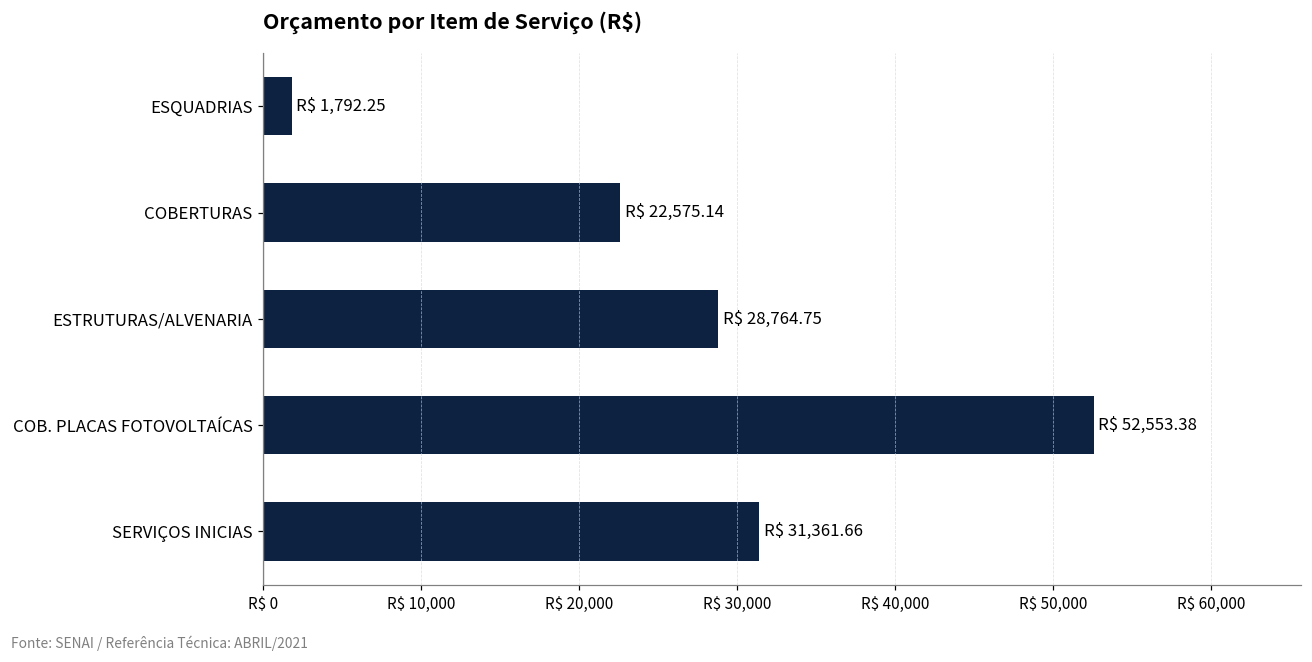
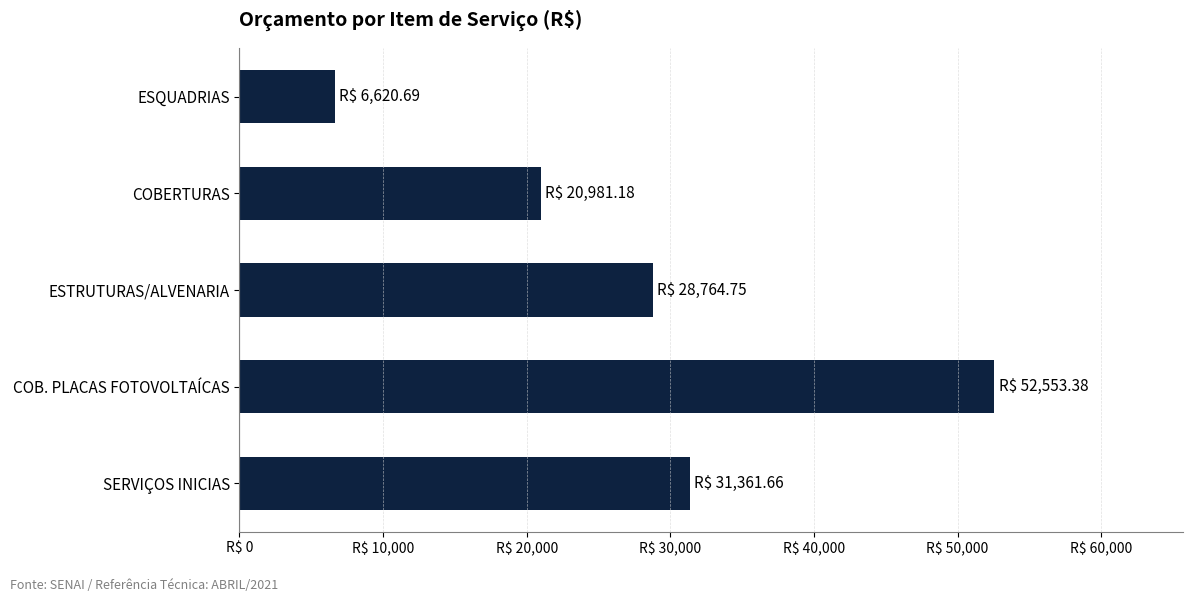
  {
-   "ESQUADRIAS": "1,792.25",
-   "COBERTURAS": "22,575.14",
+   "ESQUADRIAS": "6,620.69",
+   "COBERTURAS": "20,981.18",
    "ESTRUTURAS/ALVENARIA": "28,764.75",
    "COB. PLACAS FOTOVOLTAÍCAS": "52,553.38",
    "SERVIÇOS INICIAS": "31,361.66"
  }
